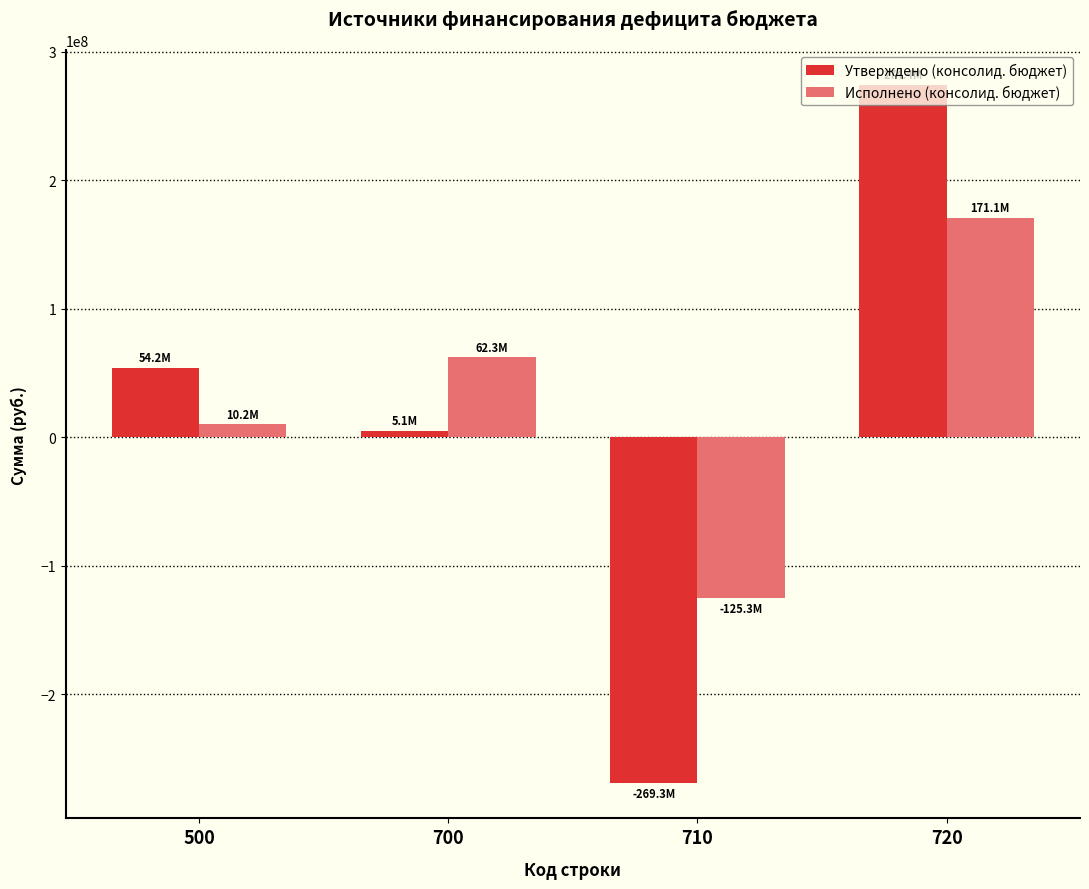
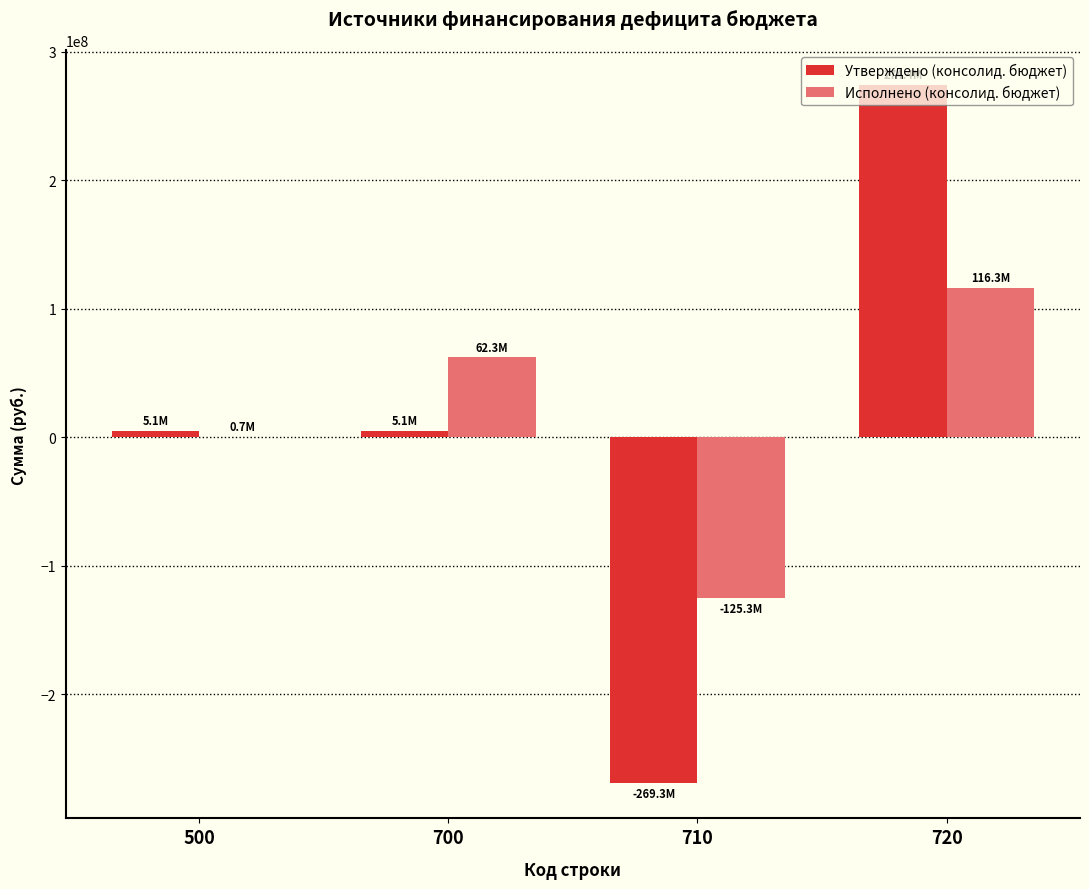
  {
    "Утверждено (консолид. бюджет)": {
-     "500": "54.2M",
+     "500": "5.1M",
      "700": "5.1M",
      "710": "-269.3M"
    },
    "Исполнено (консолид. бюджет)": {
-     "500": "10.2M",
+     "500": "0.7M",
      "700": "62.3M",
      "710": "-125.3M",
-     "720": "171.1M"
+     "720": "116.3M"
    }
  }
